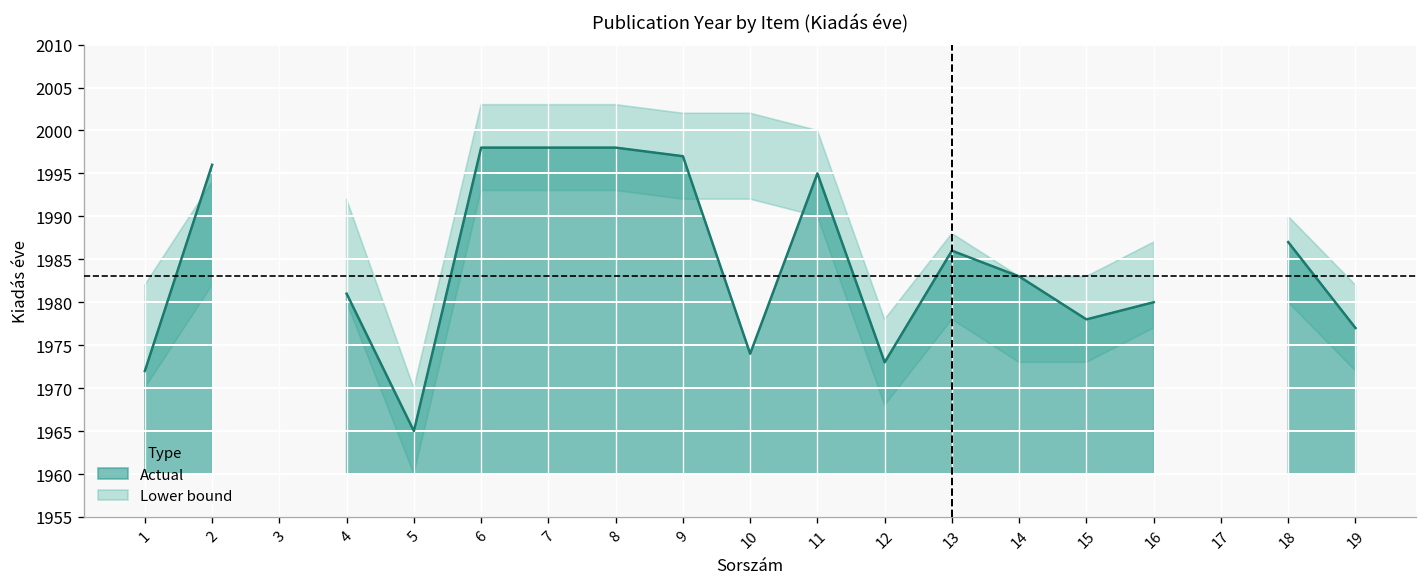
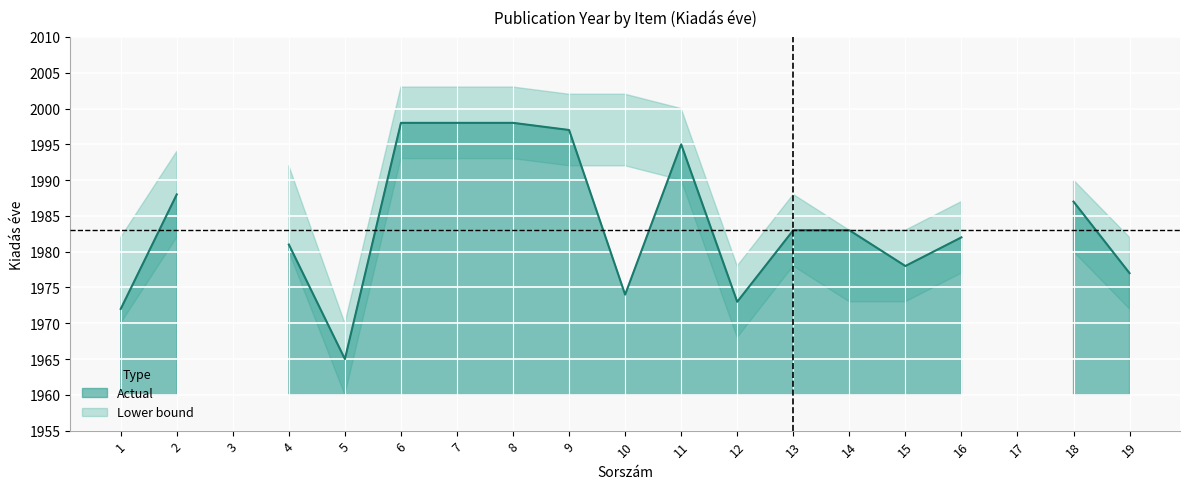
  {
    "1": 1972,
-   "2": 1996,
+   "2": 1988,
    "4": 1981,
    "5": 1965,
    "6": 1998,
    "7": 1998,
    "8": 1998,
    "9": 1997,
    "10": 1974,
    "11": 1995,
    "12": 1973,
-   "13": 1986,
+   "13": 1983,
    "14": 1983,
    "15": 1978,
-   "16": 1980,
+   "16": 1982,
    "18": 1987,
    "19": 1977
  }
